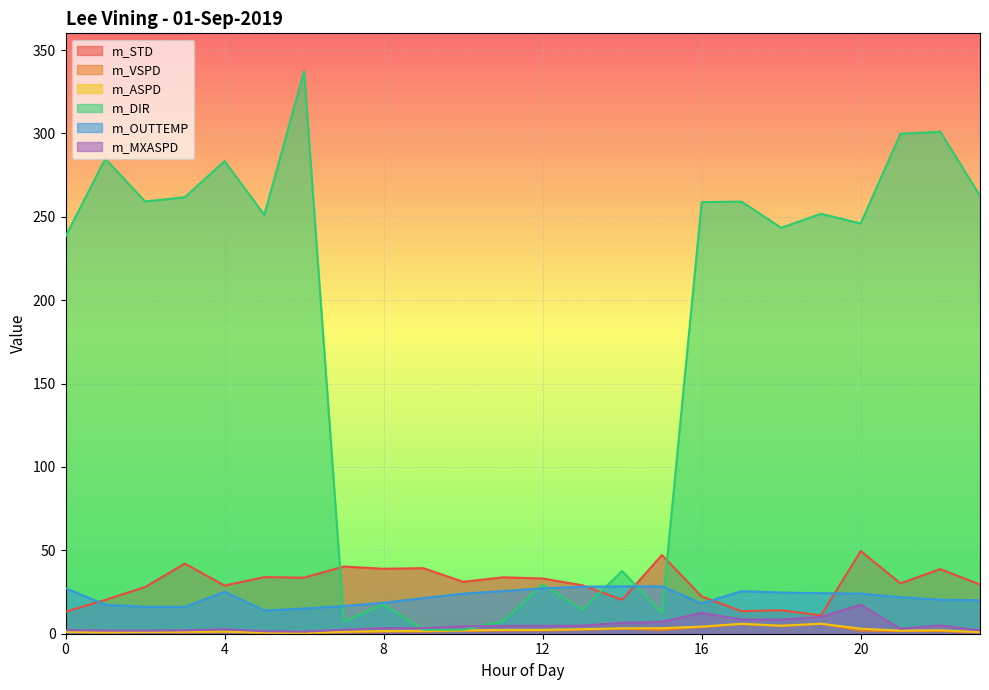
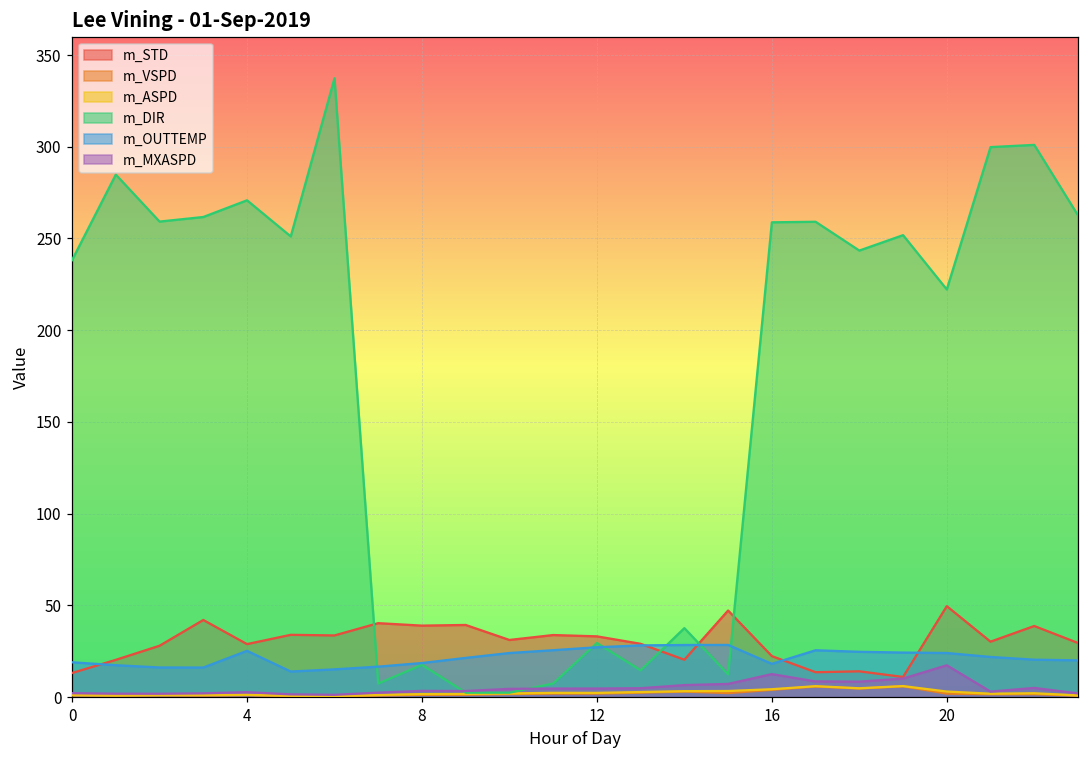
  {
    "m_DIR": {
      "0": 238,
-     "4": 283,
+     "4": 271,
      "12": 30,
      "16": 259,
-     "20": 246
+     "20": 222
    },
    "m_OUTTEMP": {
-     "0": 27,
+     "0": 19,
      "4": 25,
      "12": 27,
      "16": 18,
      "20": 24
    },
    "m_MXASPD": {
      "8": 3,
      "12": 5,
      "16": 13,
      "20": 17
    }
  }
